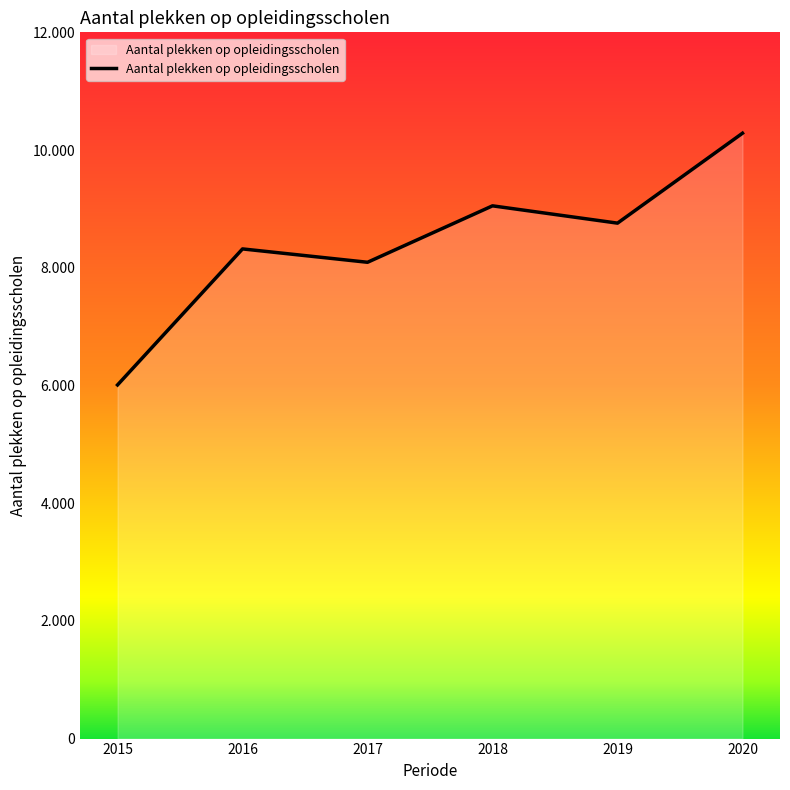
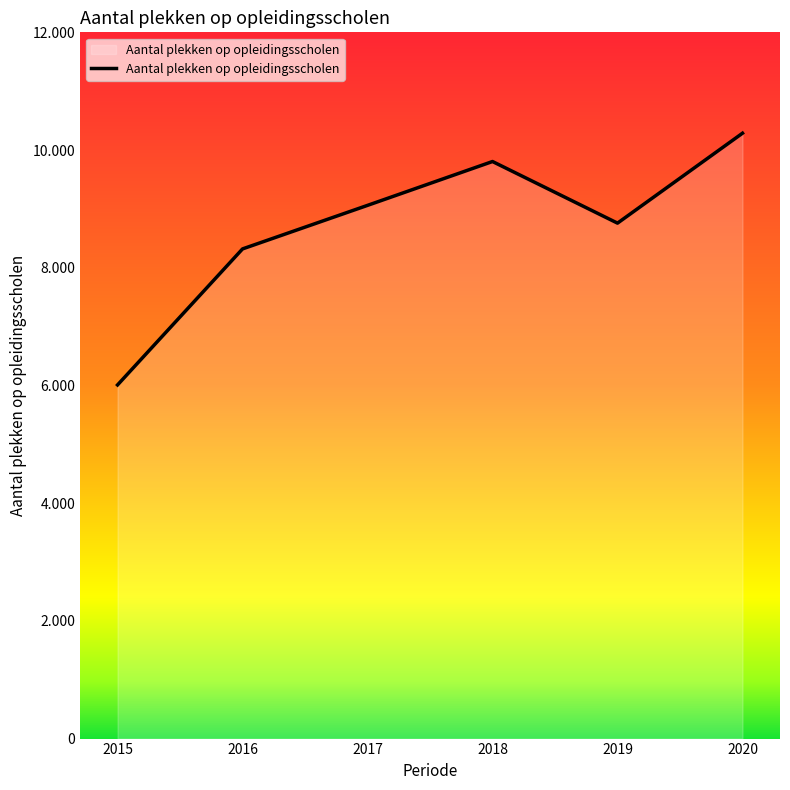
  {
    "2015": 6.0,
    "2016": 8.3,
-   "2017": 8.1,
-   "2018": 9.1,
+   "2017": 9.1,
+   "2018": 9.8,
    "2019": 8.8,
    "2020": 10.3
  }
